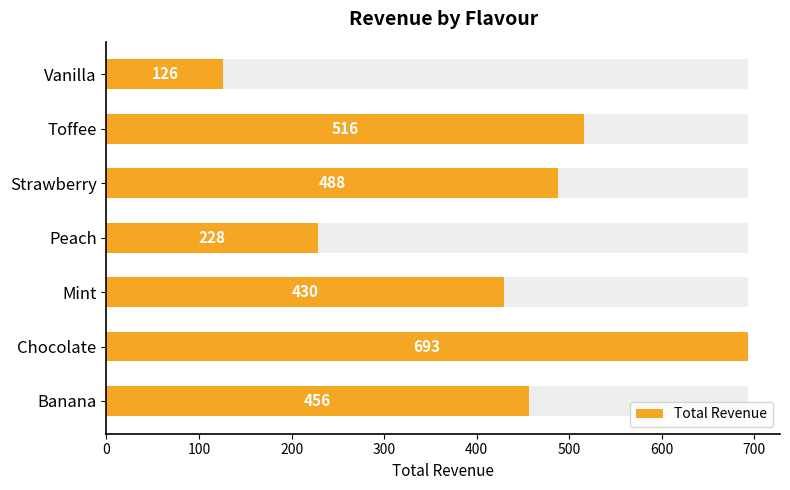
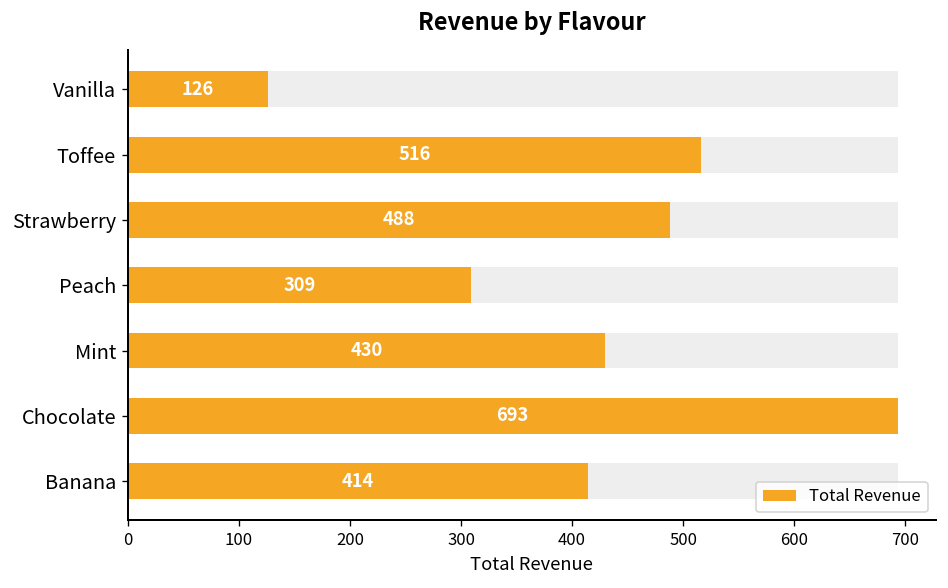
  {
    "Total Revenue": {
-     "Peach": 228,
+     "Peach": 309,
      "Chocolate": 693,
-     "Banana": 456
+     "Banana": 414
    }
  }
